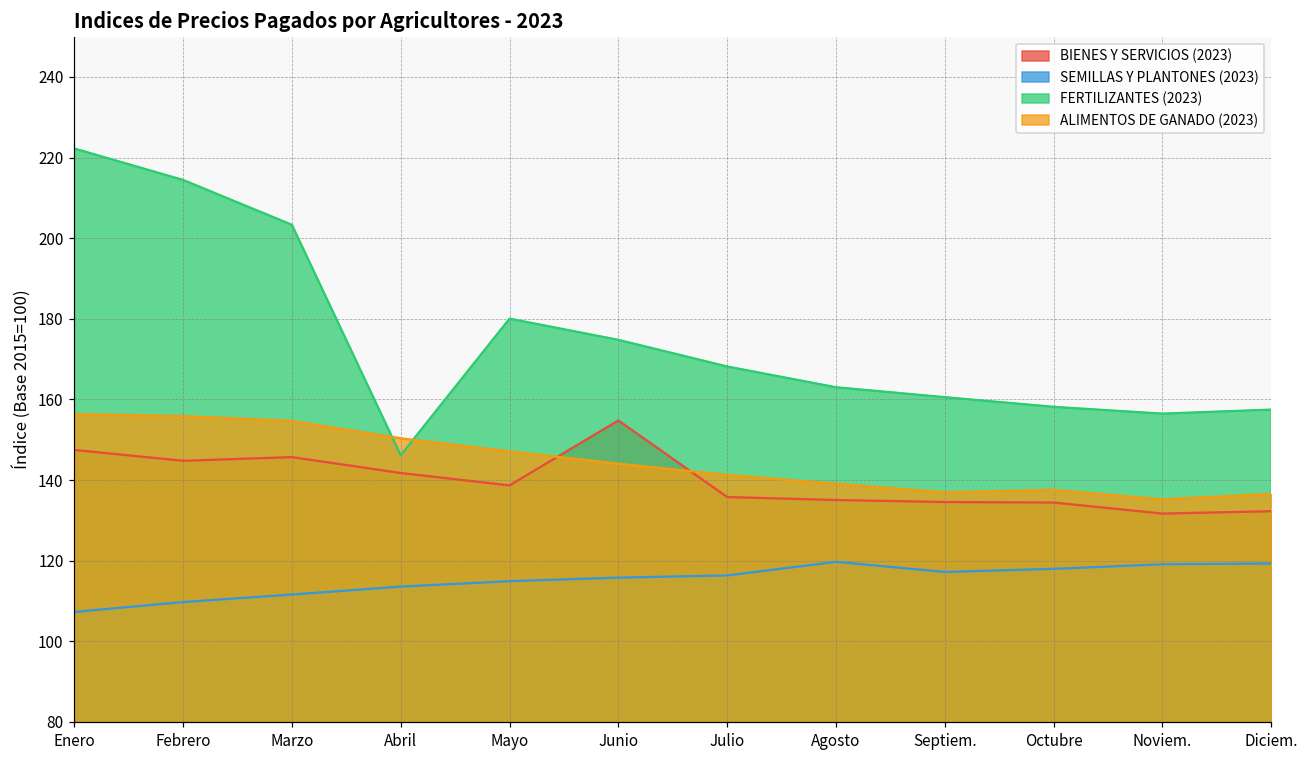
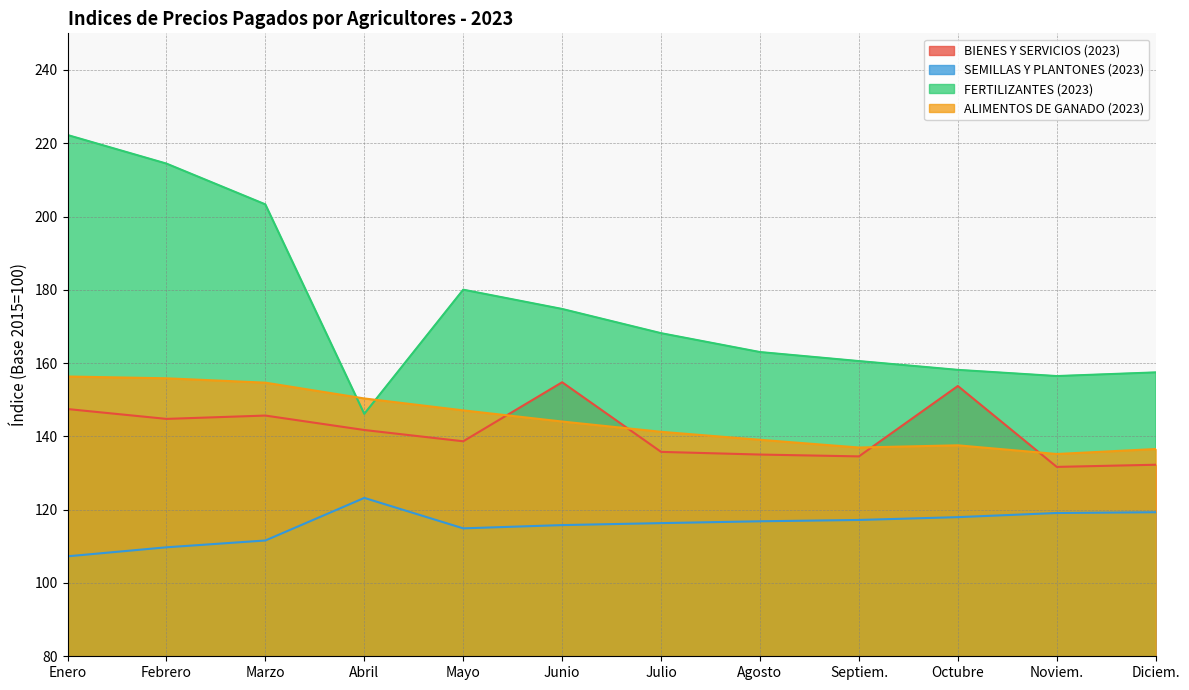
  {
    "BIENES Y SERVICIOS (2023)": {
      "Enero": 147,
      "Febrero": 145,
      "Marzo": 146,
      "Abril": 142,
      "Mayo": 139,
      "Junio": 155,
      "Julio": 136,
      "Agosto": 135,
      "Septiem.": 135,
-     "Octubre": 134,
+     "Octubre": 154,
      "Noviem.": 132,
      "Diciem.": 132
    },
    "SEMILLAS Y PLANTONES (2023)": {
      "Enero": 107,
      "Febrero": 110,
      "Marzo": 112,
-     "Abril": 114,
+     "Abril": 123,
      "Mayo": 115,
      "Junio": 116,
      "Julio": 116,
-     "Agosto": 120,
+     "Agosto": 117,
      "Septiem.": 117,
      "Octubre": 118,
      "Noviem.": 119,
      "Diciem.": 119
    },
    "FERTILIZANTES (2023)": {
      "Enero": 222,
      "Febrero": 214,
      "Marzo": 203,
      "Abril": 146,
      "Mayo": 180,
      "Junio": 175,
      "Julio": 168,
      "Agosto": 163,
      "Septiem.": 161,
      "Octubre": 158,
      "Noviem.": 156,
      "Diciem.": 157
    },
    "ALIMENTOS DE GANADO (2023)": {
      "Enero": 156,
      "Febrero": 156,
      "Marzo": 155,
      "Abril": 150,
      "Mayo": 147,
      "Junio": 144,
      "Julio": 141,
      "Agosto": 139,
      "Septiem.": 137,
      "Octubre": 138,
      "Noviem.": 135,
      "Diciem.": 137
    }
  }
